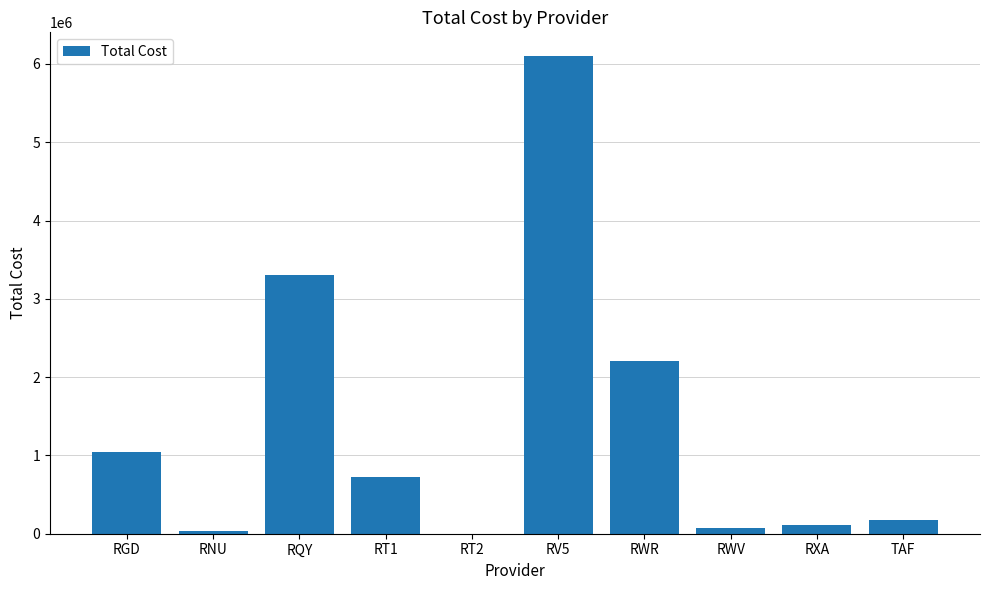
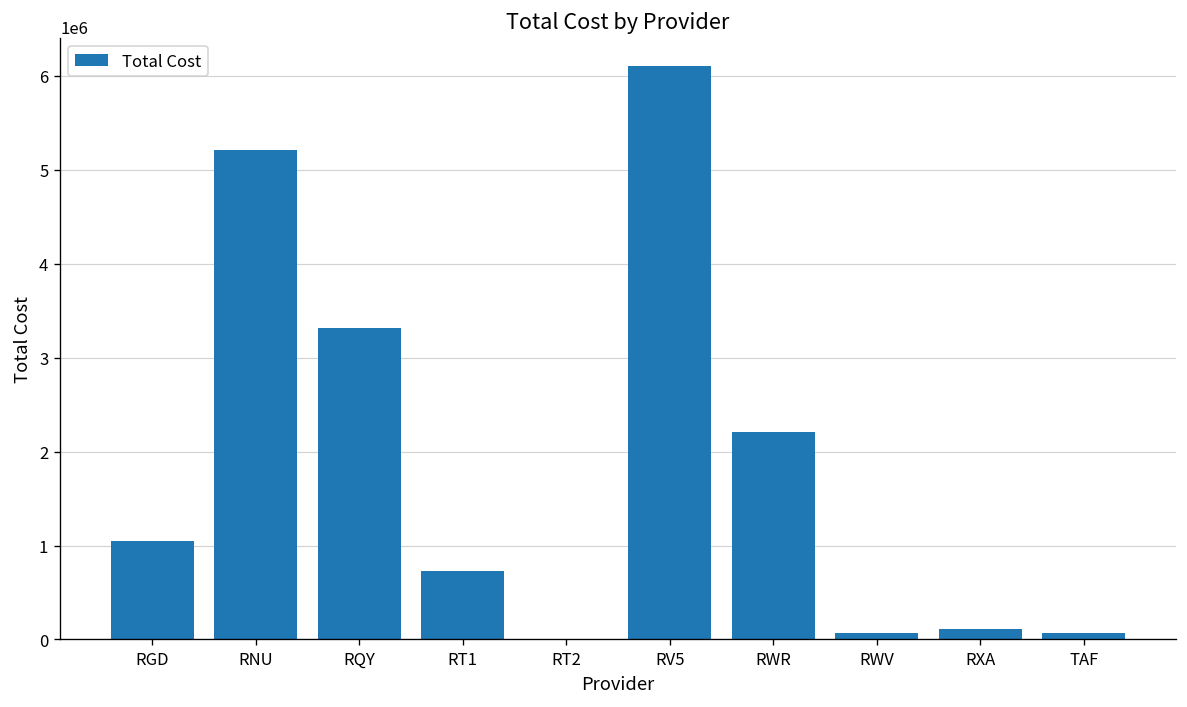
  {
    "RGD": 1000000,
-   "RNU": 0,
+   "RNU": 5200000,
    "RQY": 3300000,
    "RT1": 700000,
    "RV5": 6100000,
    "RWR": 2200000,
    "RWV": 100000,
    "RXA": 100000,
-   "TAF": 200000
+   "TAF": 100000
  }
